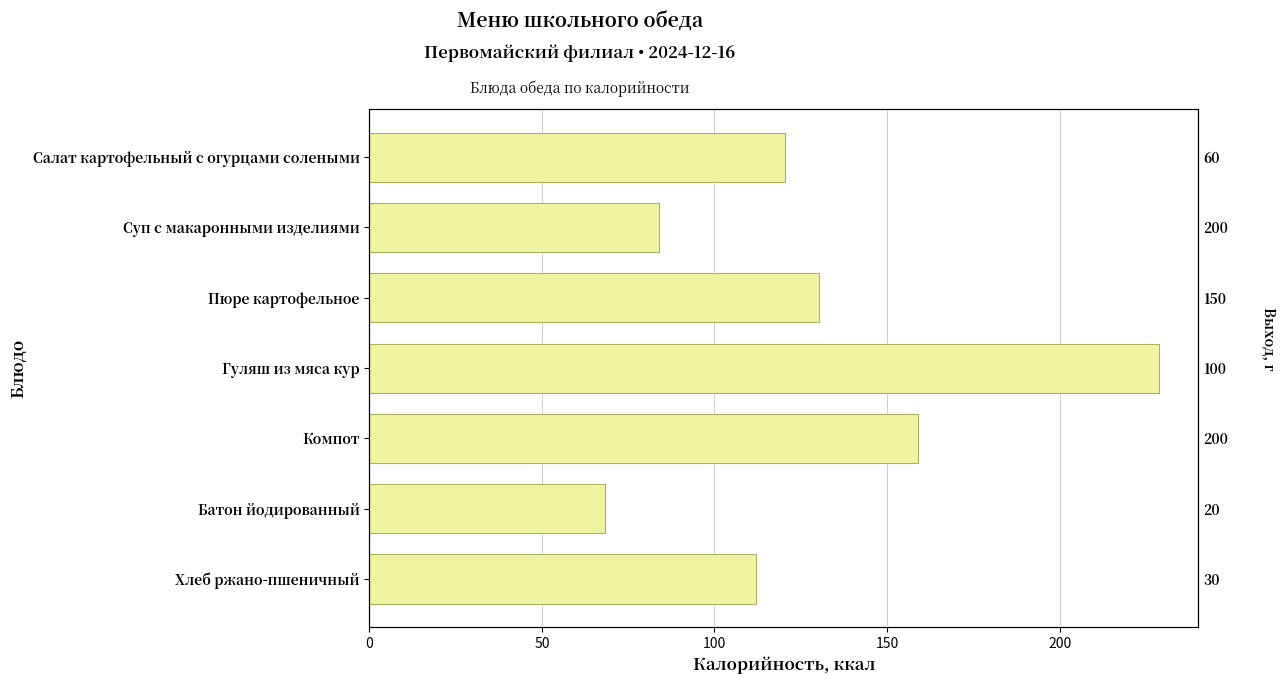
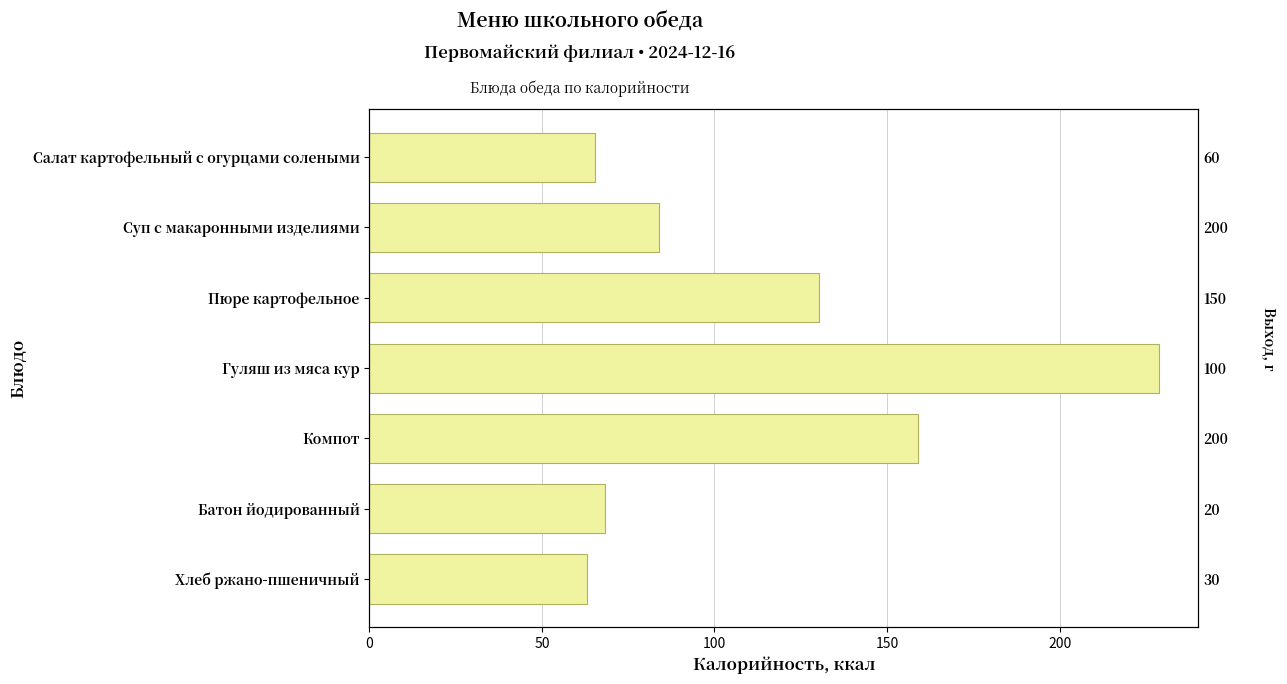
  {
-   "Салат картофельный с огурцами солеными": 120,
+   "Салат картофельный с огурцами солеными": 65,
    "Суп с макаронными изделиями": 84,
    "Пюре картофельное": 130,
    "Гуляш из мяса кур": 229,
    "Компот": 159,
    "Батон йодированный": 68,
-   "Хлеб ржано-пшеничный": 112
+   "Хлеб ржано-пшеничный": 63
  }
